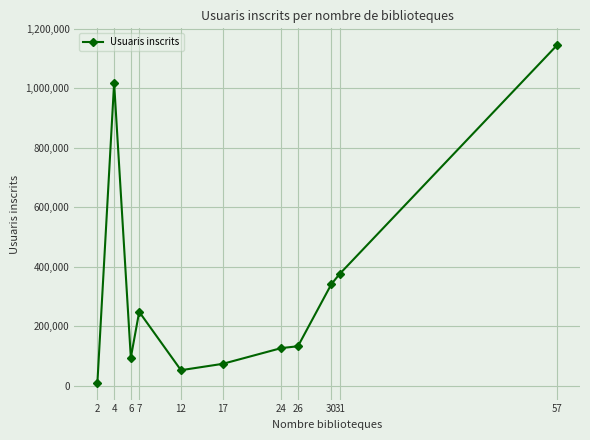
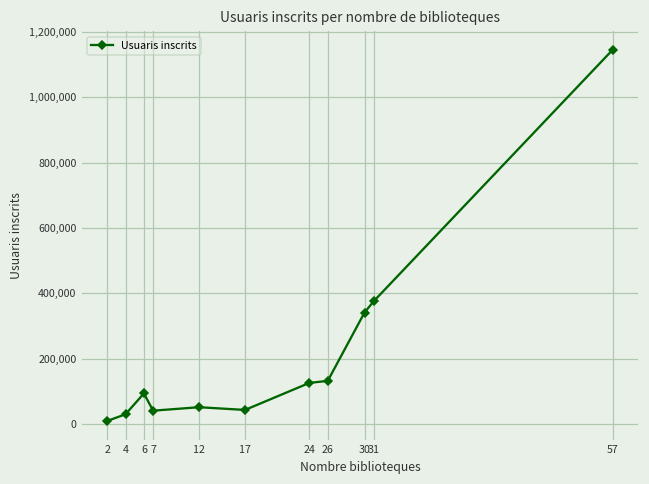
  {
    "2": "10,000",
-   "4": "1,020,000",
+   "4": "30,000",
    "6": "90,000",
-   "7": "250,000",
+   "7": "40,000",
    "12": "50,000",
-   "17": "70,000",
+   "17": "40,000",
    "24": "130,000",
    "26": "130,000",
    "57": "1,150,000"
  }
